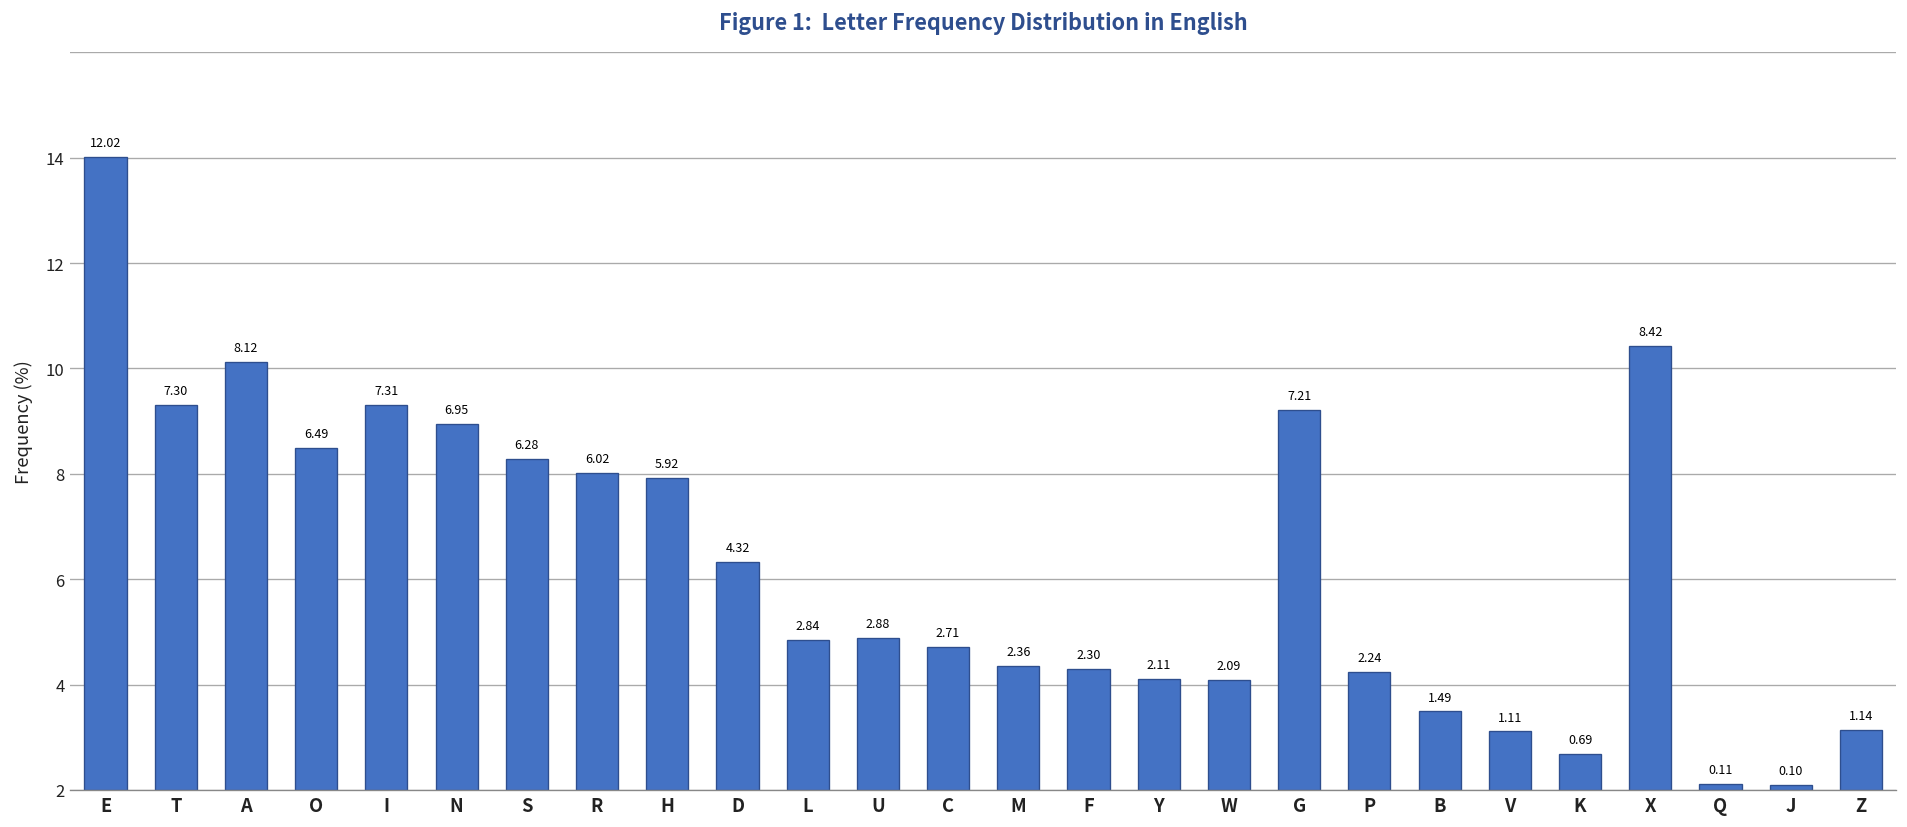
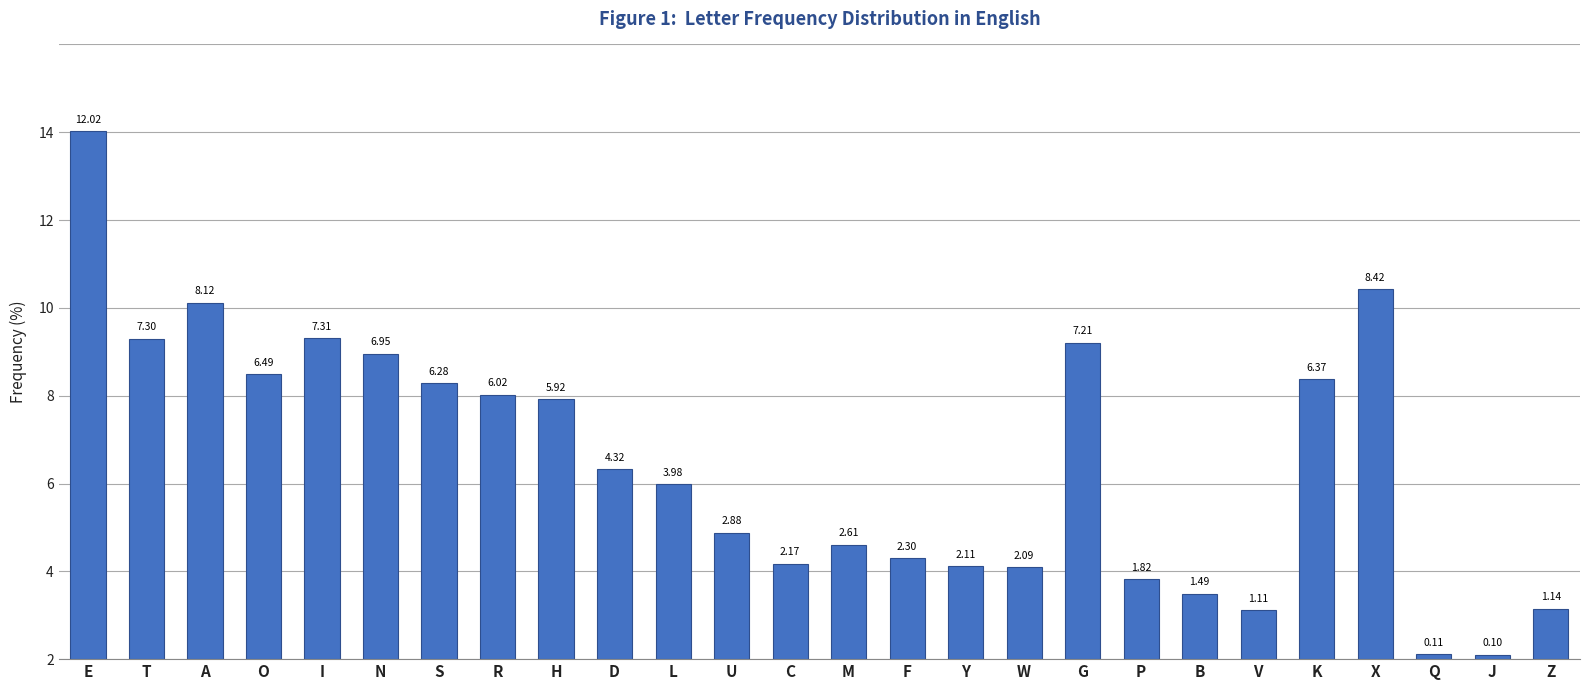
  {
    "E": 12.02,
    "T": 7.30,
    "A": 8.12,
    "O": 6.49,
    "I": 7.31,
    "N": 6.95,
    "S": 6.28,
    "R": 6.02,
    "H": 5.92,
    "D": 4.32,
-   "L": 2.84,
+   "L": 3.98,
    "U": 2.88,
-   "C": 2.71,
-   "M": 2.36,
+   "C": 2.17,
+   "M": 2.61,
    "F": 2.30,
    "Y": 2.11,
    "W": 2.09,
    "G": 7.21,
-   "P": 2.24,
+   "P": 1.82,
    "B": 1.49,
    "V": 1.11,
-   "K": 0.69,
+   "K": 6.37,
    "X": 8.42,
    "Q": 0.11,
    "J": 0.10,
    "Z": 1.14
  }
